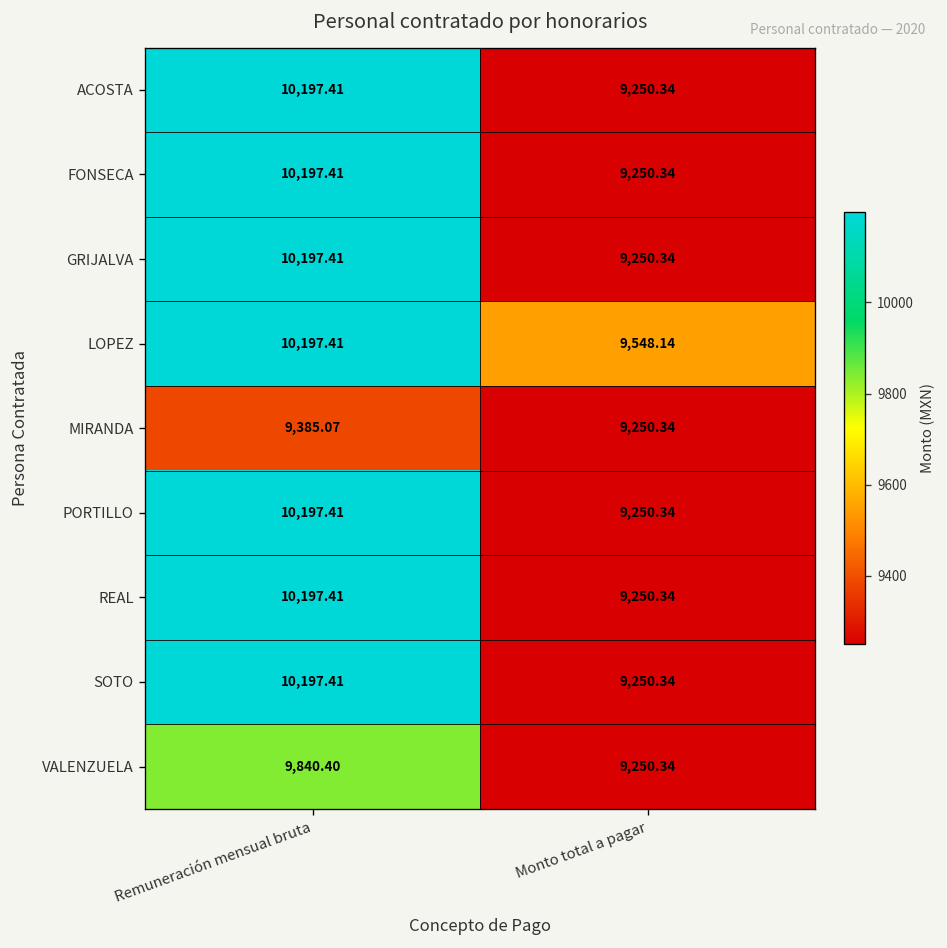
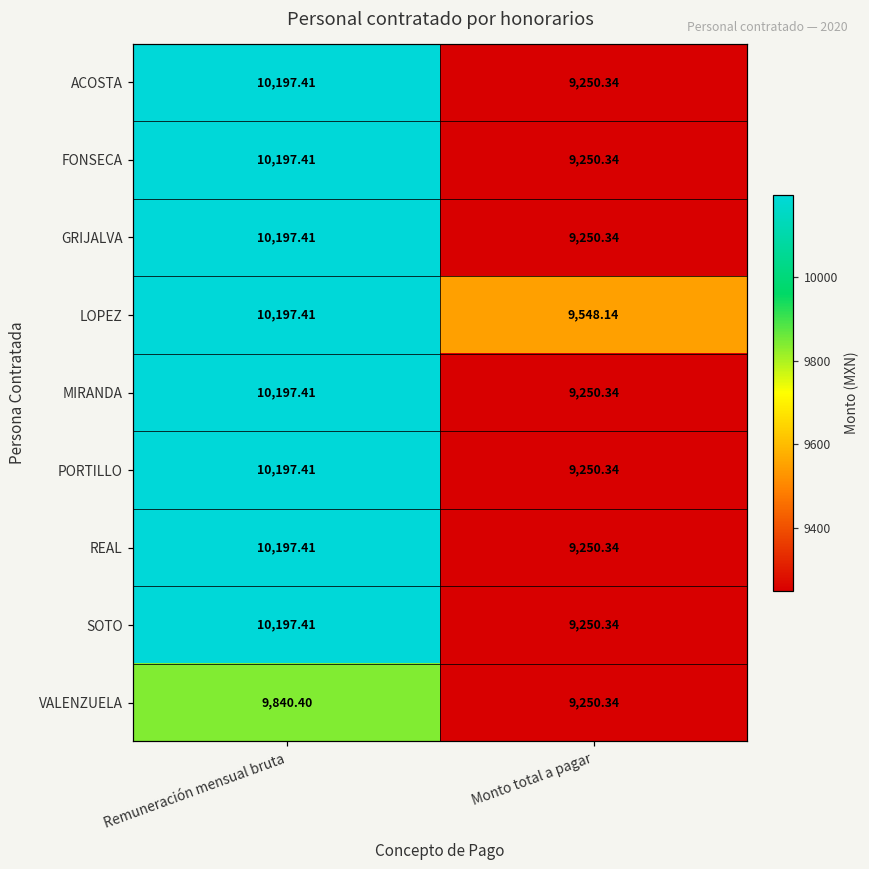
  {
    "ACOSTA": {
      "Remuneración mensual bruta": "10,197.41",
      "Monto total a pagar": "9,250.34"
    },
    "FONSECA": {
      "Remuneración mensual bruta": "10,197.41",
      "Monto total a pagar": "9,250.34"
    },
    "GRIJALVA": {
      "Remuneración mensual bruta": "10,197.41",
      "Monto total a pagar": "9,250.34"
    },
    "LOPEZ": {
      "Remuneración mensual bruta": "10,197.41",
      "Monto total a pagar": "9,548.14"
    },
    "MIRANDA": {
-     "Remuneración mensual bruta": "9,385.07",
+     "Remuneración mensual bruta": "10,197.41",
      "Monto total a pagar": "9,250.34"
    },
    "PORTILLO": {
      "Remuneración mensual bruta": "10,197.41",
      "Monto total a pagar": "9,250.34"
    },
    "REAL": {
      "Remuneración mensual bruta": "10,197.41",
      "Monto total a pagar": "9,250.34"
    },
    "SOTO": {
      "Remuneración mensual bruta": "10,197.41",
      "Monto total a pagar": "9,250.34"
    },
    "VALENZUELA": {
      "Remuneración mensual bruta": "9,840.40",
      "Monto total a pagar": "9,250.34"
    }
  }
